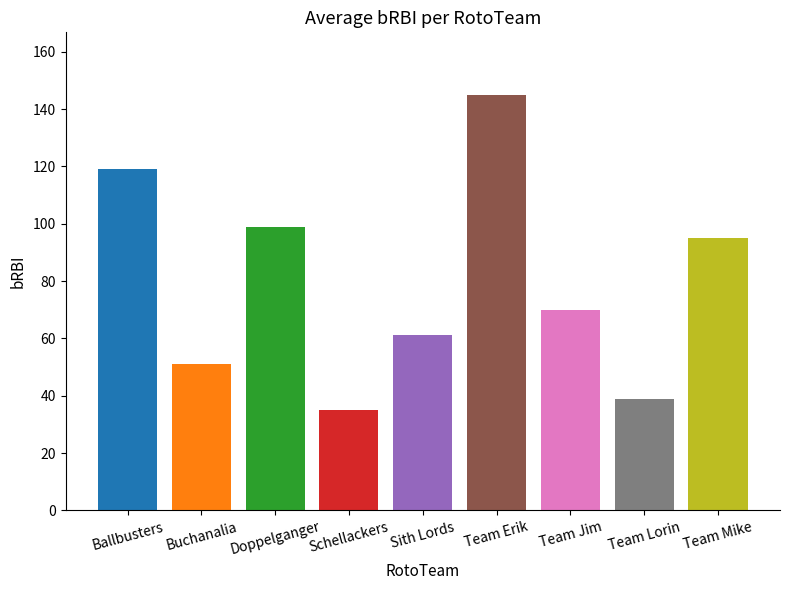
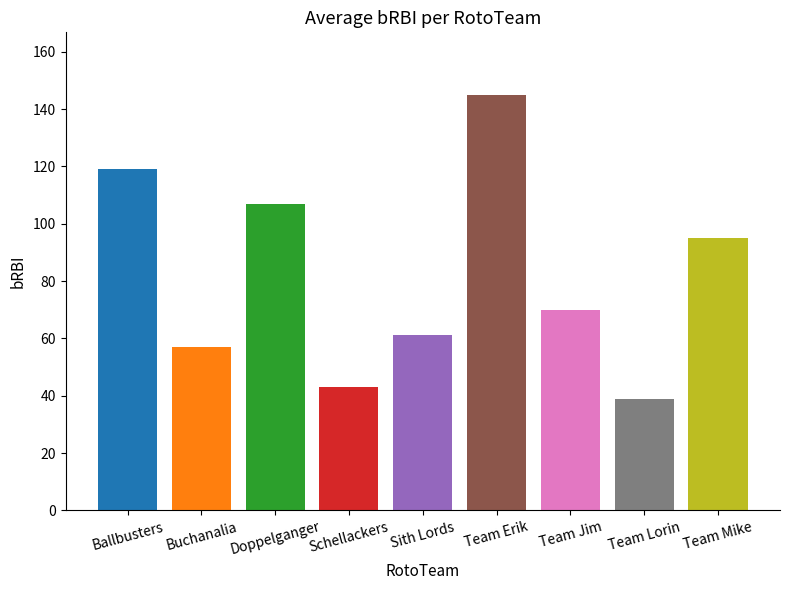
  {
    "Ballbusters": 119,
-   "Buchanalia": 51,
-   "Doppelganger": 99,
-   "Schellackers": 35,
+   "Buchanalia": 57,
+   "Doppelganger": 107,
+   "Schellackers": 43,
    "Sith Lords": 61,
    "Team Erik": 145,
    "Team Jim": 70,
    "Team Lorin": 39,
    "Team Mike": 95
  }
